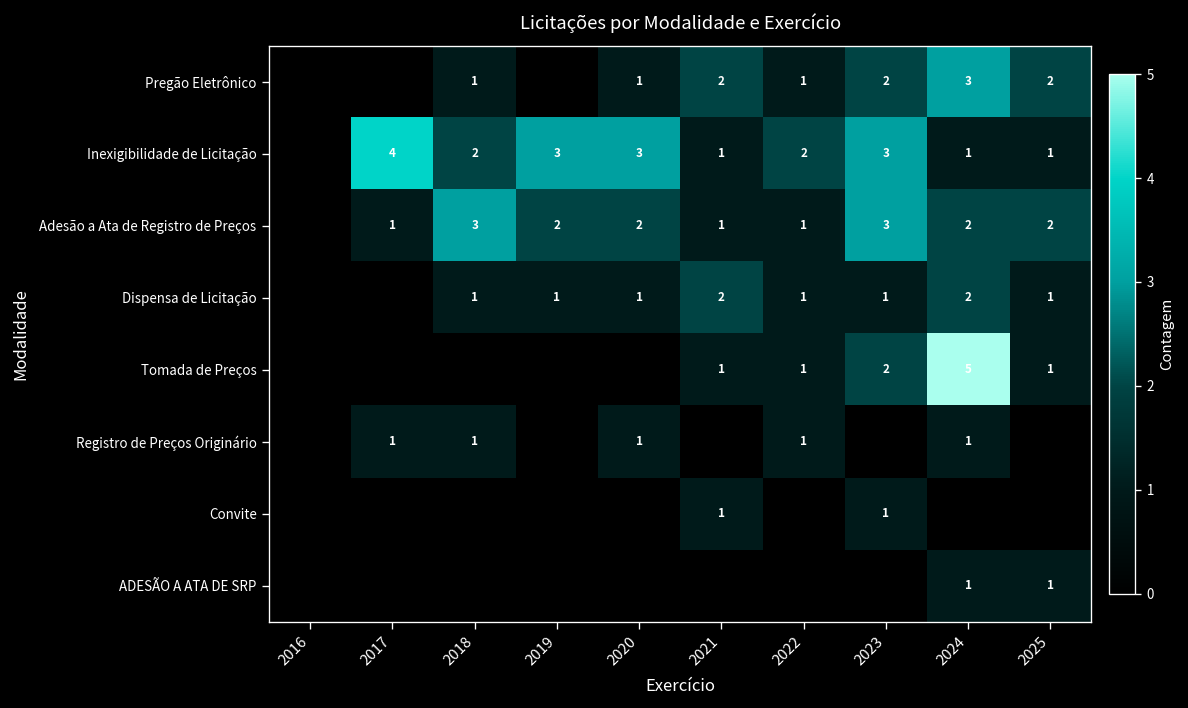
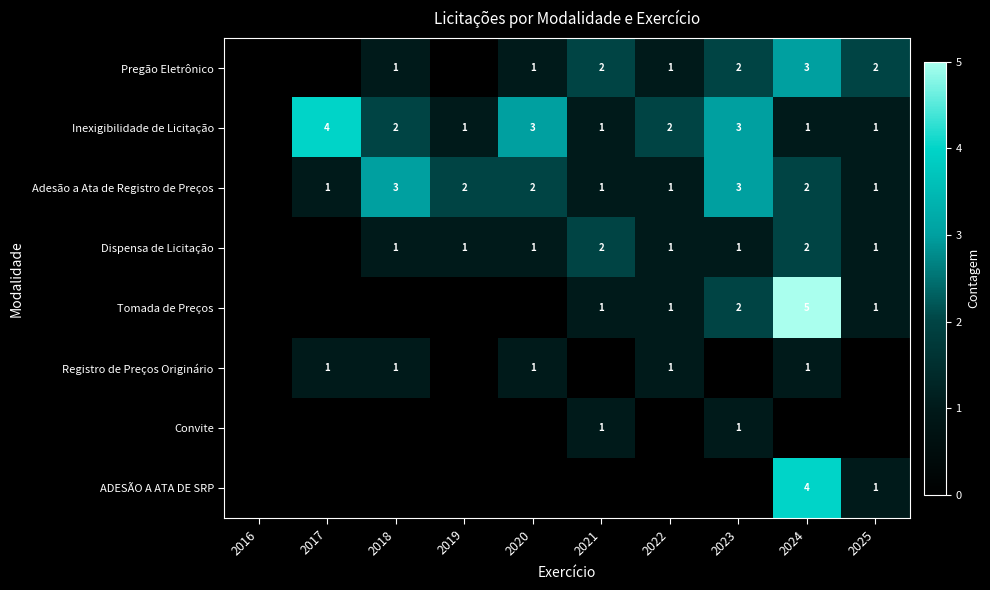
  {
    "Pregão Eletrônico": {
      "2018": 1,
      "2020": 1,
      "2021": 2,
      "2022": 1,
      "2023": 2,
      "2024": 3,
      "2025": 2
    },
    "Inexigibilidade de Licitação": {
      "2017": 4,
      "2018": 2,
-     "2019": 3,
+     "2019": 1,
      "2020": 3,
      "2021": 1,
      "2022": 2,
      "2023": 3,
      "2024": 1,
      "2025": 1
    },
    "Adesão a Ata de Registro de Preços": {
      "2017": 1,
      "2018": 3,
      "2019": 2,
      "2020": 2,
      "2021": 1,
      "2022": 1,
      "2023": 3,
      "2024": 2,
-     "2025": 2
+     "2025": 1
    },
    "Dispensa de Licitação": {
      "2018": 1,
      "2019": 1,
      "2020": 1,
      "2021": 2,
      "2022": 1,
      "2023": 1,
      "2024": 2,
      "2025": 1
    },
    "Tomada de Preços": {
      "2021": 1,
      "2022": 1,
      "2023": 2,
      "2024": 5,
      "2025": 1
    },
    "Registro de Preços Originário": {
      "2017": 1,
      "2018": 1,
      "2020": 1,
      "2022": 1,
      "2024": 1
    },
    "Convite": {
      "2021": 1,
      "2023": 1
    },
    "ADESÃO A ATA DE SRP": {
-     "2024": 1,
+     "2024": 4,
      "2025": 1
    }
  }
